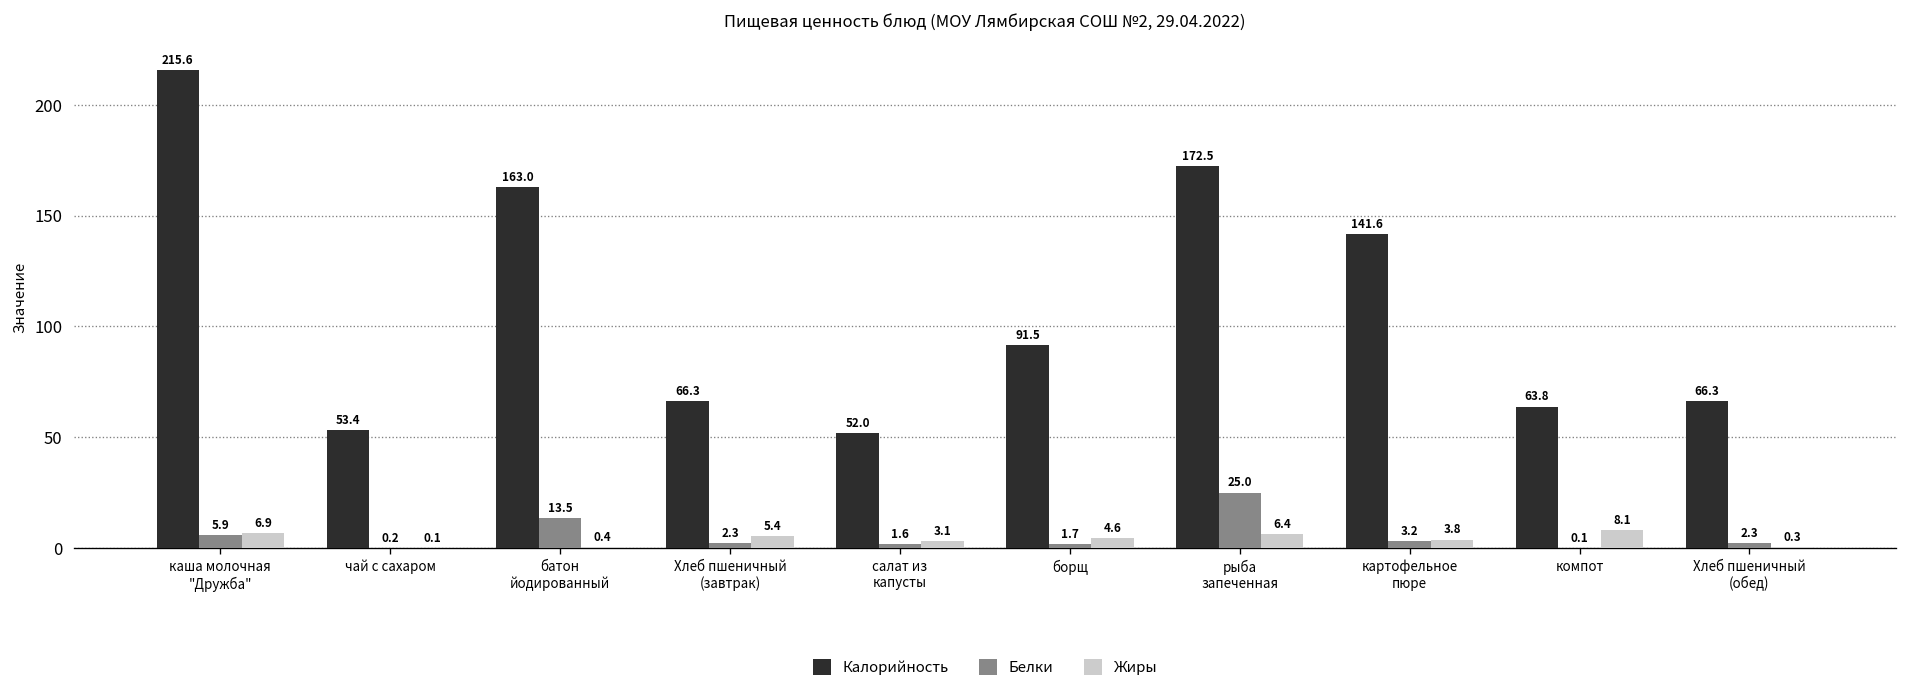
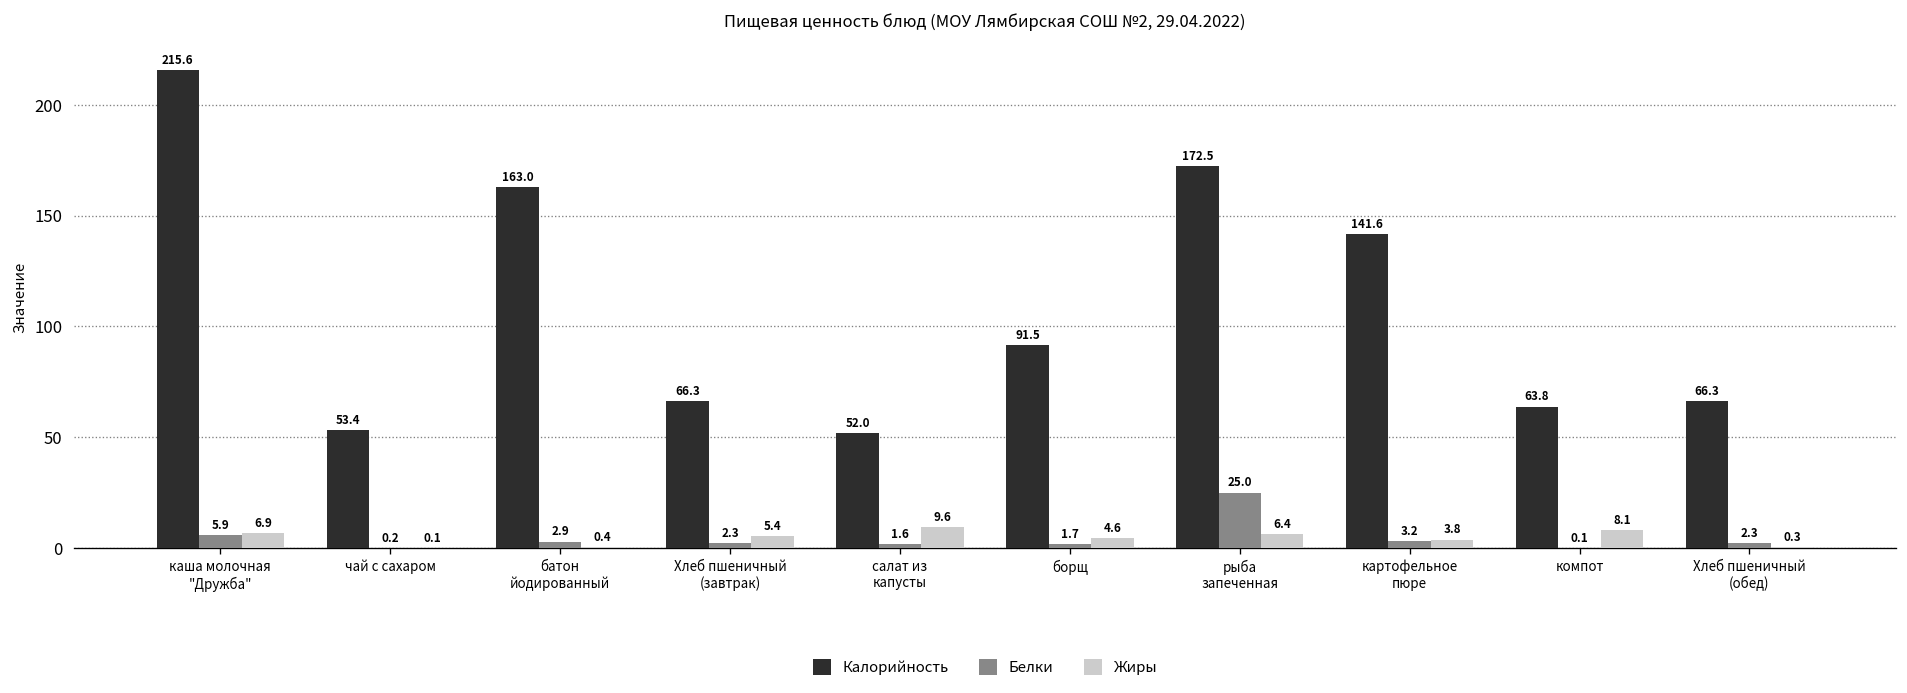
  {
    "Калорийность": {
      "каша молочная \"Дружба\"": 215.6,
      "чай с сахаром": 53.4,
      "батон йодированный": 163.0,
      "Хлеб пшеничный (завтрак)": 66.3,
      "салат из капусты": 52.0,
      "борщ": 91.5,
      "рыба запеченная": 172.5,
      "картофельное пюре": 141.6,
      "компот": 63.8,
      "Хлеб пшеничный (обед)": 66.3
    },
    "Белки": {
      "каша молочная \"Дружба\"": 5.9,
      "чай с сахаром": 0.2,
-     "батон йодированный": 13.5,
+     "батон йодированный": 2.9,
      "Хлеб пшеничный (завтрак)": 2.3,
      "салат из капусты": 1.6,
      "борщ": 1.7,
      "рыба запеченная": 25.0,
      "картофельное пюре": 3.2,
      "компот": 0.1,
      "Хлеб пшеничный (обед)": 2.3
    },
    "Жиры": {
      "каша молочная \"Дружба\"": 6.9,
      "чай с сахаром": 0.1,
      "батон йодированный": 0.4,
      "Хлеб пшеничный (завтрак)": 5.4,
-     "салат из капусты": 3.1,
+     "салат из капусты": 9.6,
      "борщ": 4.6,
      "рыба запеченная": 6.4,
      "картофельное пюре": 3.8,
      "компот": 8.1,
      "Хлеб пшеничный (обед)": 0.3
    }
  }
